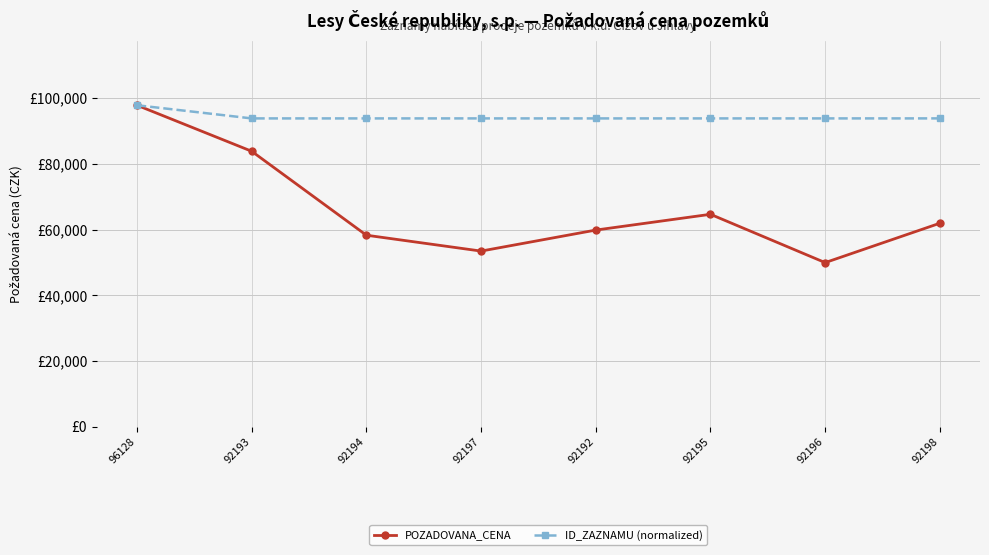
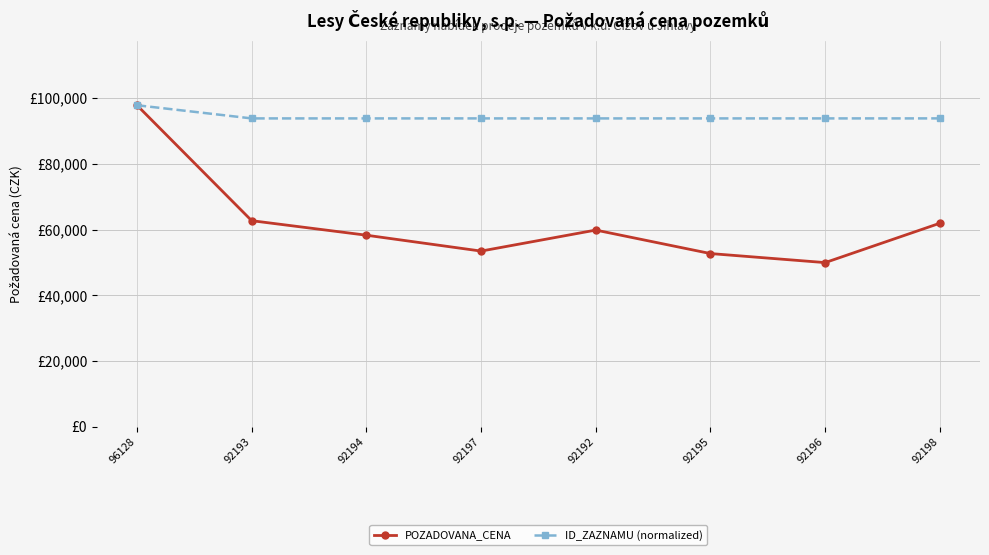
  {
    "POZADOVANA_CENA": {
-     "92193": "£84,000",
+     "92193": "£63,000",
      "92194": "£58,000",
      "92197": "£54,000",
      "92192": "£60,000",
-     "92195": "£65,000",
+     "92195": "£53,000",
      "92196": "£50,000",
      "92198": "£62,000"
    },
    "ID_ZAZNAMU (normalized)": {
      "92193": "£94,000",
      "92194": "£94,000",
      "92197": "£94,000",
      "92192": "£94,000",
      "92195": "£94,000",
      "92196": "£94,000",
      "92198": "£94,000"
    }
  }
